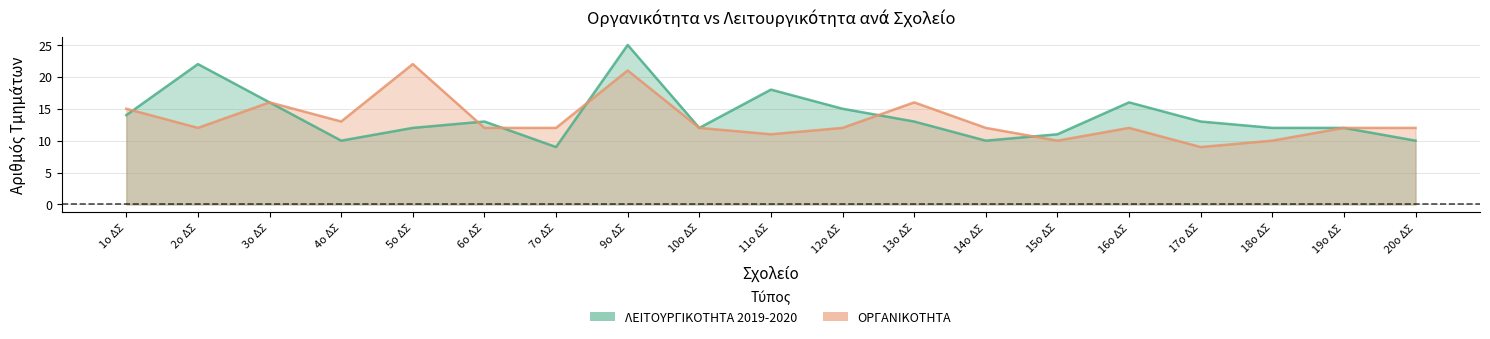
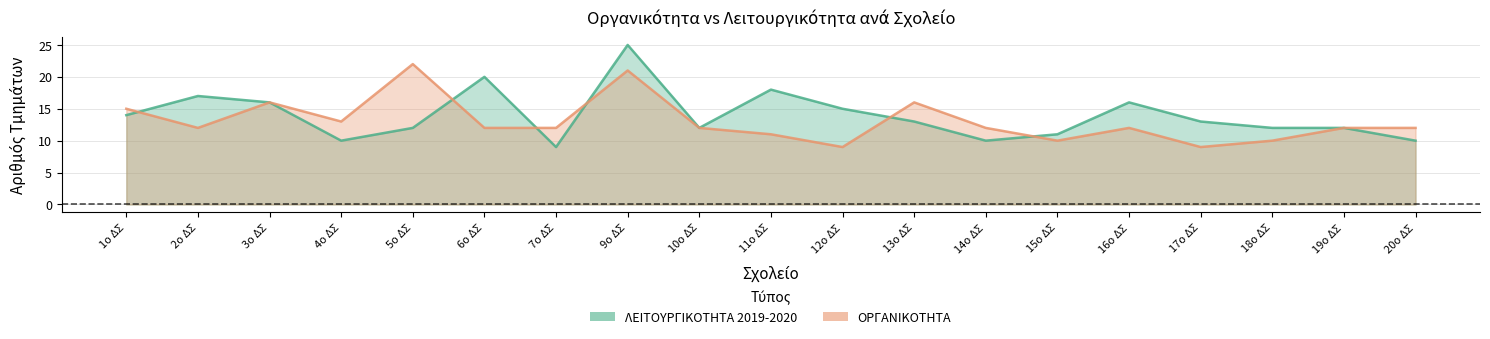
  {
    "ΛΕΙΤΟΥΡΓΙΚΟΤΗΤΑ 2019-2020": {
      "1ο ΔΣ": 14,
-     "2ο ΔΣ": 22,
+     "2ο ΔΣ": 17,
      "4ο ΔΣ": 10,
      "5ο ΔΣ": 12,
-     "6ο ΔΣ": 13,
+     "6ο ΔΣ": 20,
      "7ο ΔΣ": 9,
      "9ο ΔΣ": 25,
      "11ο ΔΣ": 18,
      "12ο ΔΣ": 15,
      "13ο ΔΣ": 13,
      "14ο ΔΣ": 10,
      "15ο ΔΣ": 11,
      "16ο ΔΣ": 16,
      "17ο ΔΣ": 13,
      "18ο ΔΣ": 12,
      "20ο ΔΣ": 10
    },
    "ΟΡΓΑΝΙΚΟΤΗΤΑ": {
      "1ο ΔΣ": 15,
      "2ο ΔΣ": 12,
      "4ο ΔΣ": 13,
      "5ο ΔΣ": 22,
      "6ο ΔΣ": 12,
      "7ο ΔΣ": 12,
      "9ο ΔΣ": 21,
      "11ο ΔΣ": 11,
-     "12ο ΔΣ": 12,
+     "12ο ΔΣ": 9,
      "13ο ΔΣ": 16,
      "14ο ΔΣ": 12,
      "15ο ΔΣ": 10,
      "16ο ΔΣ": 12,
      "17ο ΔΣ": 9,
      "18ο ΔΣ": 10,
      "20ο ΔΣ": 12
    }
  }
